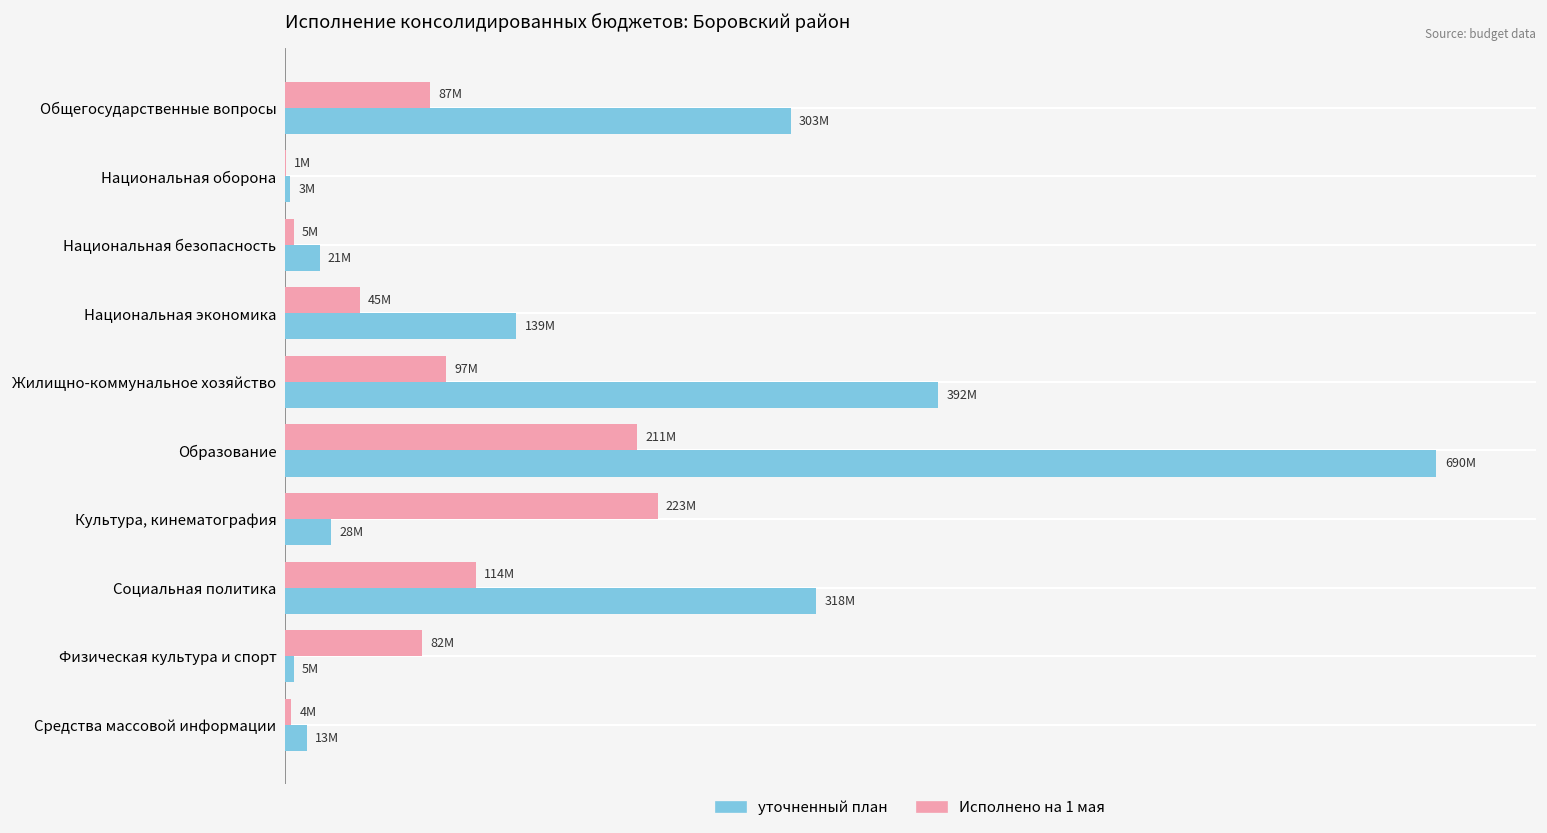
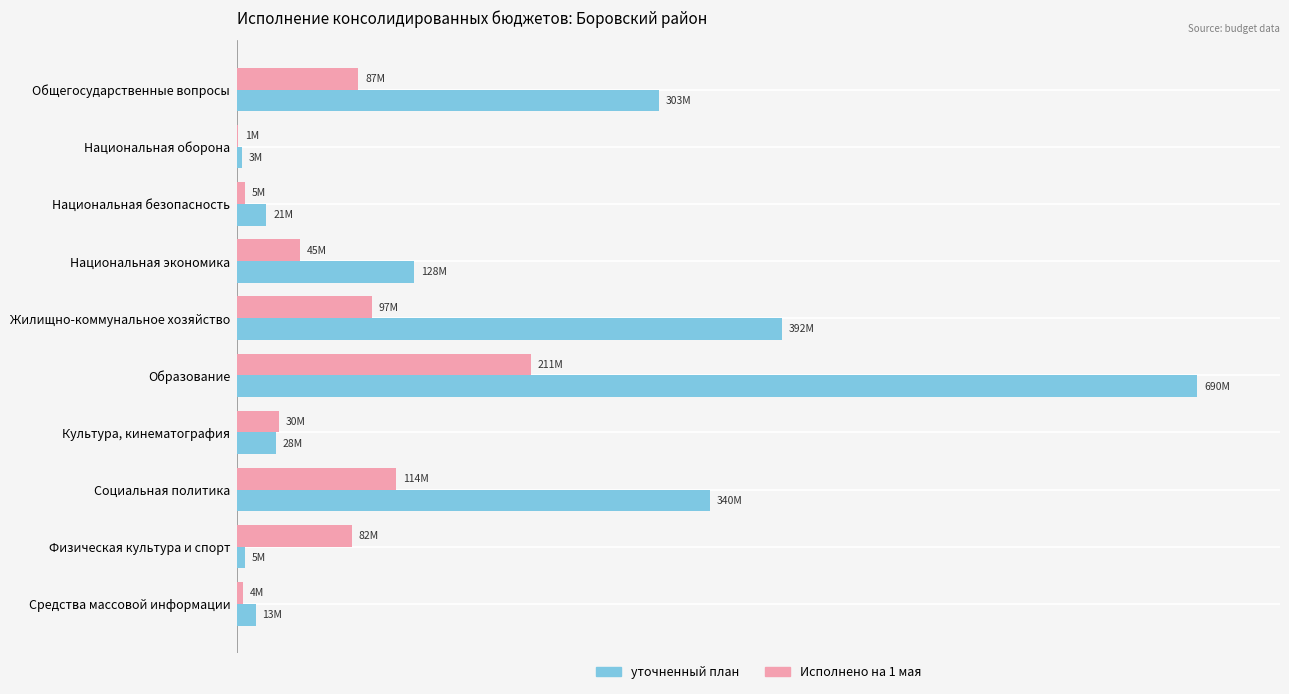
  {
    "уточненный план": {
      "Общегосударственные вопросы": "303M",
      "Национальная оборона": "3M",
      "Национальная безопасность": "21M",
-     "Национальная экономика": "139M",
+     "Национальная экономика": "128M",
      "Жилищно-коммунальное хозяйство": "392M",
      "Образование": "690M",
      "Культура, кинематография": "28M",
-     "Социальная политика": "318M",
+     "Социальная политика": "340M",
      "Физическая культура и спорт": "5M",
      "Средства массовой информации": "13M"
    },
    "Исполнено на 1 мая": {
      "Общегосударственные вопросы": "87M",
      "Национальная оборона": "1M",
      "Национальная безопасность": "5M",
      "Национальная экономика": "45M",
      "Жилищно-коммунальное хозяйство": "97M",
      "Образование": "211M",
-     "Культура, кинематография": "223M",
+     "Культура, кинематография": "30M",
      "Социальная политика": "114M",
      "Физическая культура и спорт": "82M",
      "Средства массовой информации": "4M"
    }
  }
